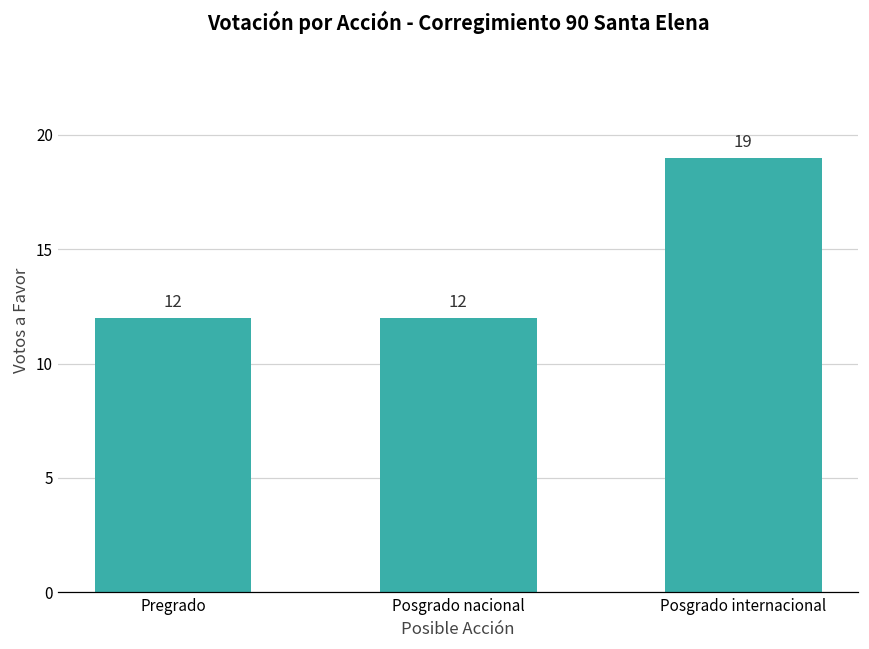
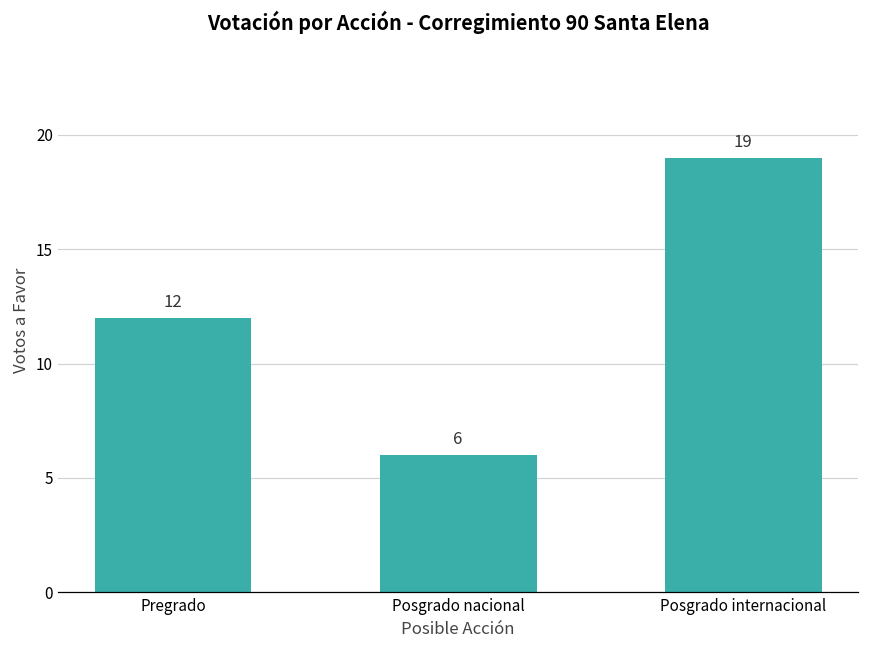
  {
    "Pregrado": 12,
-   "Posgrado nacional": 12,
+   "Posgrado nacional": 6,
    "Posgrado internacional": 19
  }
